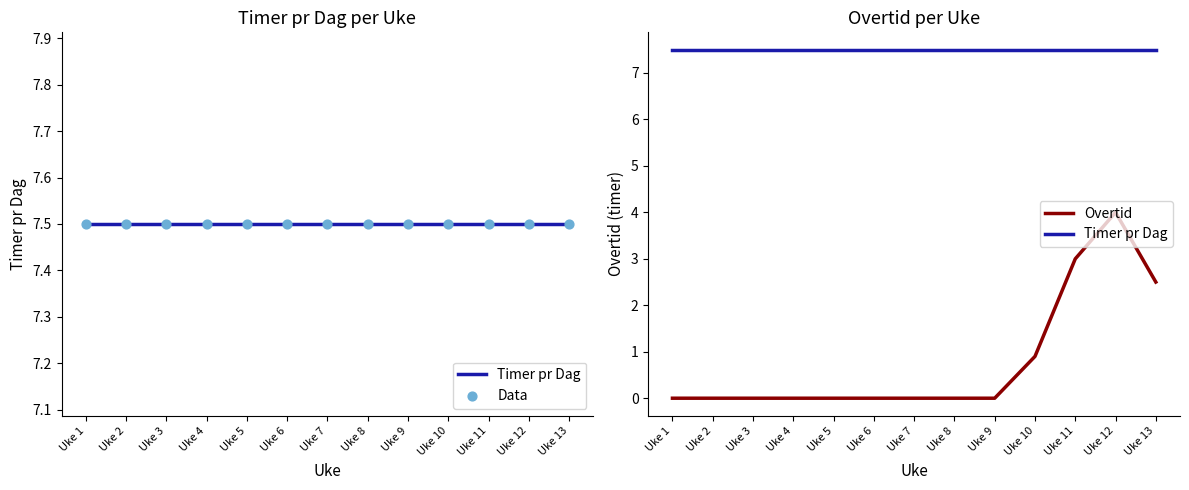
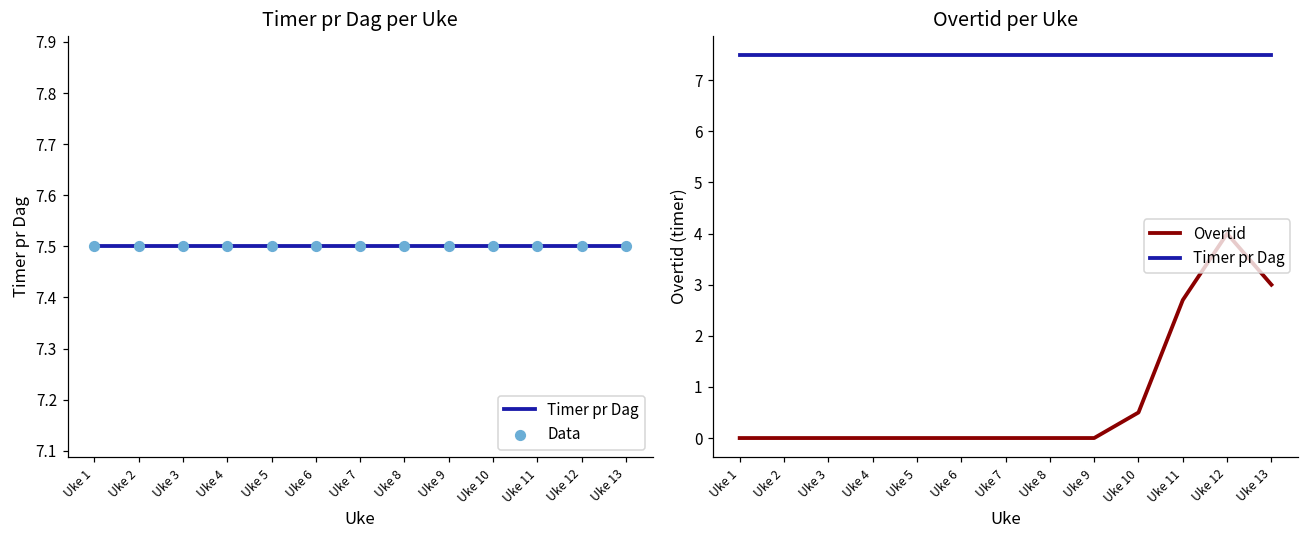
  {
    "Timer pr Dag per Uke": {
      "Uke 1": 7.50,
      "Uke 2": 7.50,
      "Uke 3": 7.50,
      "Uke 4": 7.50,
      "Uke 5": 7.50,
      "Uke 6": 7.50,
      "Uke 7": 7.50,
      "Uke 8": 7.50,
      "Uke 9": 7.50,
      "Uke 10": 7.50,
      "Uke 11": 7.50,
      "Uke 12": 7.50,
      "Uke 13": 7.50
    },
    "Overtid per Uke": {
      "Overtid": {
        "Uke 1": 0.0,
        "Uke 2": 0.0,
        "Uke 3": 0.0,
        "Uke 4": 0.0,
        "Uke 5": 0.0,
        "Uke 6": 0.0,
        "Uke 7": 0.0,
        "Uke 8": 0.0,
        "Uke 9": 0.0,
-       "Uke 10": 0.9,
-       "Uke 11": 3.0,
-       "Uke 13": 2.5
+       "Uke 10": 0.5,
+       "Uke 11": 2.7,
+       "Uke 13": 3.0
      },
      "Timer pr Dag": {
        "Uke 1": 7.5,
        "Uke 2": 7.5,
        "Uke 3": 7.5,
        "Uke 4": 7.5,
        "Uke 5": 7.5,
        "Uke 6": 7.5,
        "Uke 7": 7.5,
        "Uke 8": 7.5,
        "Uke 9": 7.5,
        "Uke 10": 7.5,
        "Uke 11": 7.5,
        "Uke 12": 7.5,
        "Uke 13": 7.5
      }
    }
  }
